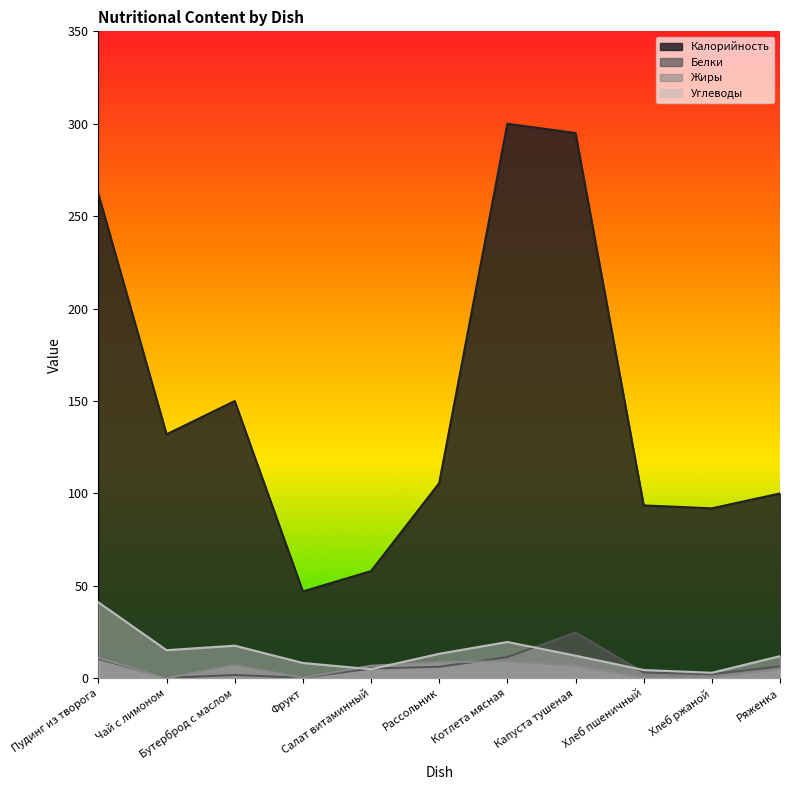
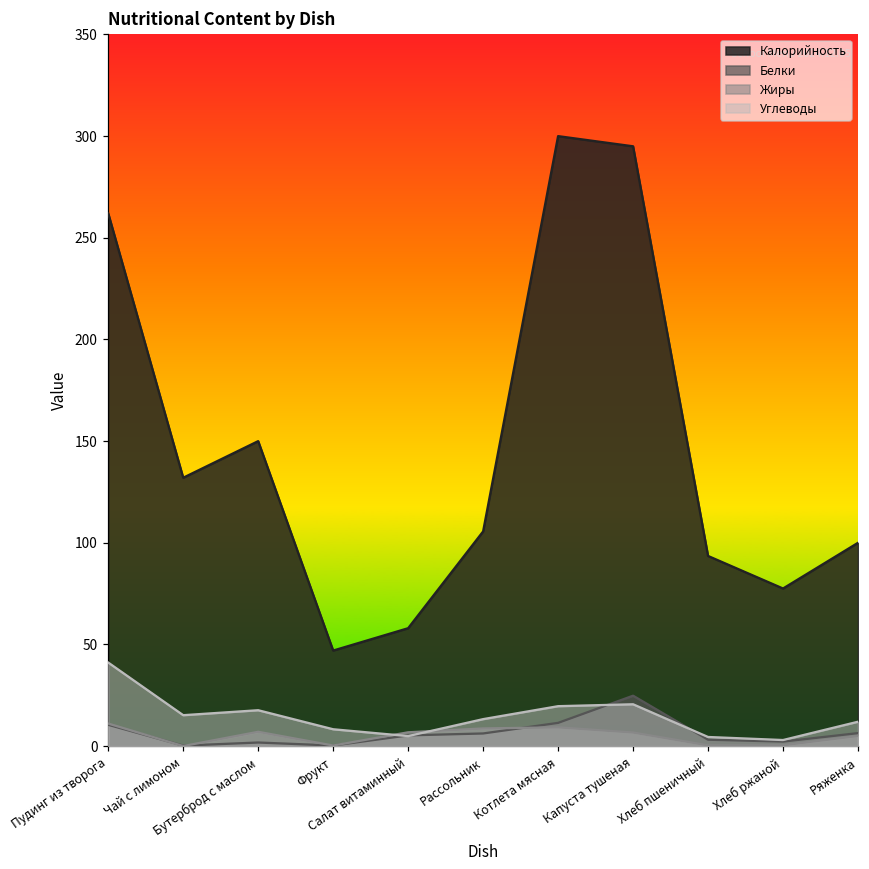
  {
    "Калорийность": {
      "Пудинг из творога": 262,
      "Чай с лимоном": 132,
      "Бутерброд с маслом": 150,
      "Фрукт": 47,
      "Салат витаминный": 58,
      "Рассольник": 106,
      "Котлета мясная": 300,
      "Капуста тушеная": 295,
      "Хлеб пшеничный": 94,
-     "Хлеб ржаной": 92,
+     "Хлеб ржаной": 78,
      "Ряженка": 100
    },
    "Белки": {
      "Бутерброд с маслом": 2,
      "Рассольник": 6,
      "Котлета мясная": 11,
      "Капуста тушеная": 25,
      "Ряженка": 6
    },
    "Жиры": {
      "Бутерброд с маслом": 7,
      "Салат витаминный": 7,
      "Рассольник": 9,
      "Котлета мясная": 9,
      "Капуста тушеная": 7,
      "Хлеб пшеничный": 0,
      "Хлеб ржаной": 0,
      "Ряженка": 5
    },
    "Углеводы": {
      "Пудинг из творога": 41,
      "Чай с лимоном": 15,
      "Бутерброд с маслом": 18,
      "Фрукт": 8,
      "Рассольник": 13,
      "Котлета мясная": 20,
-     "Капуста тушеная": 12,
+     "Капуста тушеная": 21,
      "Ряженка": 12
    }
  }
